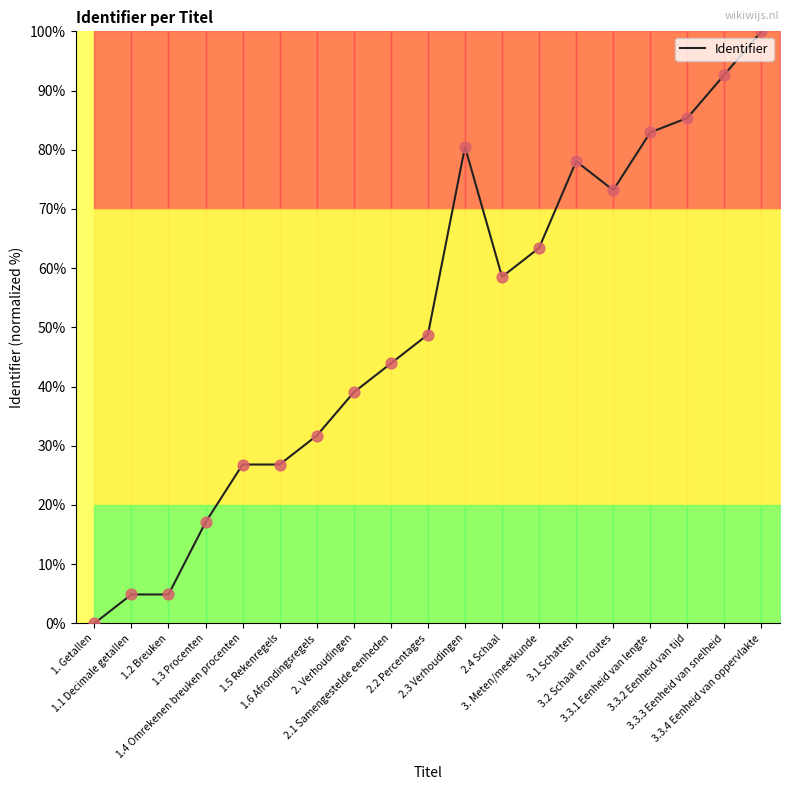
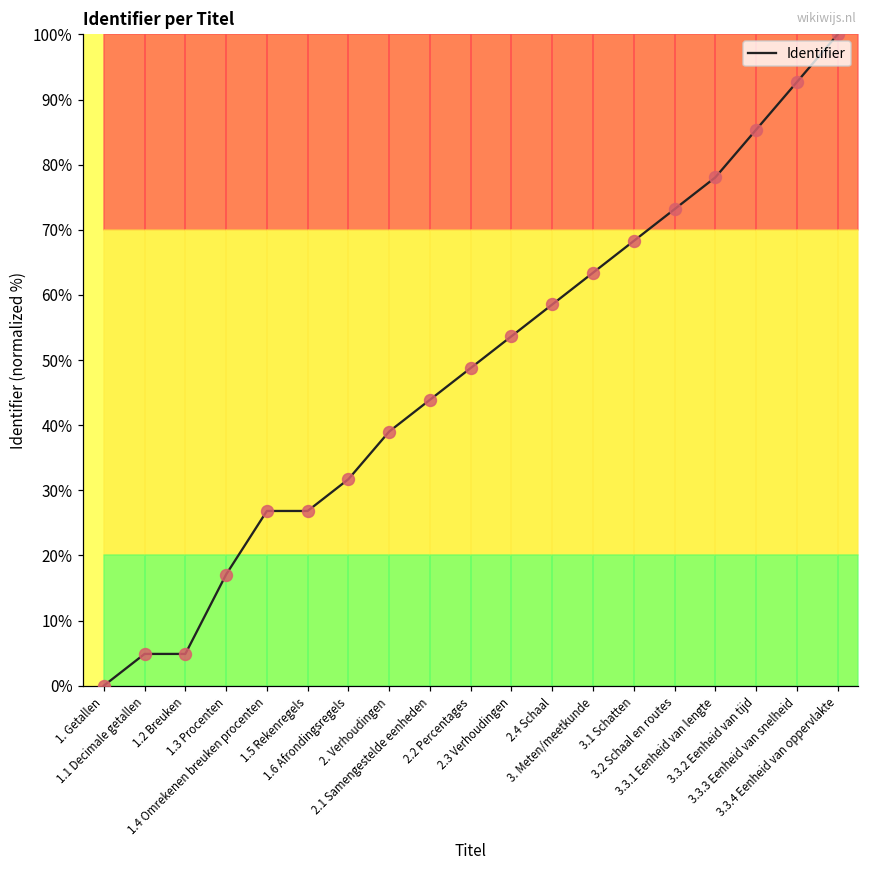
  {
    "Identifier": {
      "1. Getallen": "0%",
      "1.1 Decimale getallen": "5%",
      "1.2 Breuken": "5%",
      "1.3 Procenten": "17%",
      "1.4 Omrekenen breuken procenten": "27%",
      "1.5 Rekenregels": "27%",
      "1.6 Afrondingsregels": "32%",
      "2. Verhoudingen": "39%",
      "2.1 Samengestelde eenheden": "44%",
      "2.2 Percentages": "49%",
-     "2.3 Verhoudingen": "80%",
+     "2.3 Verhoudingen": "54%",
      "2.4 Schaal": "59%",
      "3. Meten/meetkunde": "63%",
-     "3.1 Schatten": "78%",
+     "3.1 Schatten": "68%",
      "3.2 Schaal en routes": "73%",
-     "3.3.1 Eenheid van lengte": "83%",
+     "3.3.1 Eenheid van lengte": "78%",
      "3.3.2 Eenheid van tijd": "85%",
      "3.3.3 Eenheid van snelheid": "93%"
    }
  }
